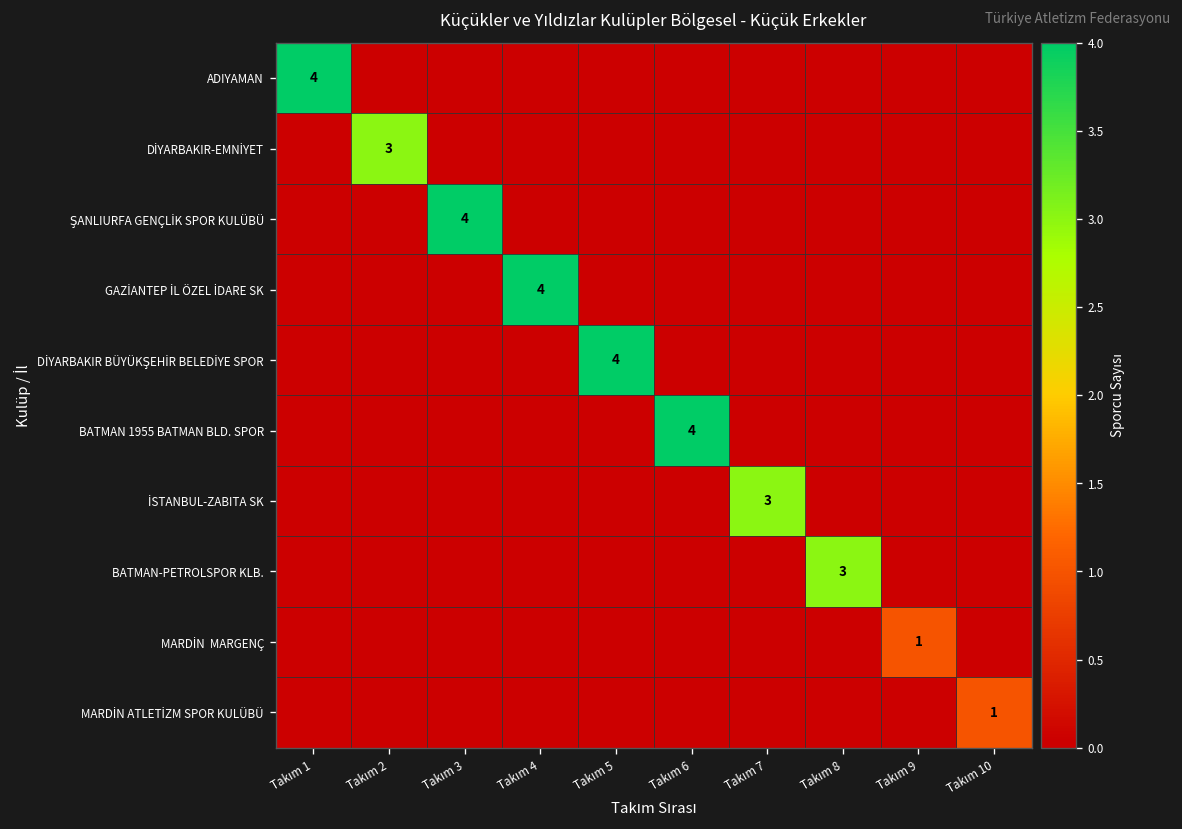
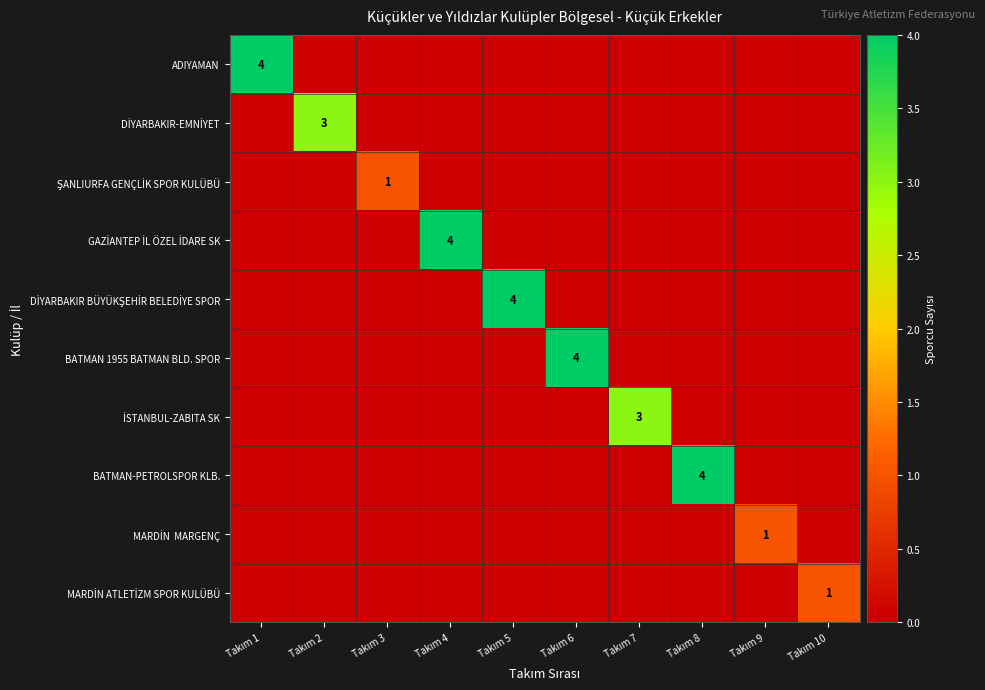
  {
    "ADIYAMAN": {
      "Takım 1": 4
    },
    "DİYARBAKIR-EMNİYET": {
      "Takım 2": 3
    },
    "ŞANLIURFA GENÇLİK SPOR KULÜBÜ": {
-     "Takım 3": 4
+     "Takım 3": 1
    },
    "GAZİANTEP İL ÖZEL İDARE SK": {
      "Takım 4": 4
    },
    "DİYARBAKIR BÜYÜKŞEHİR BELEDİYE SPOR": {
      "Takım 5": 4
    },
    "BATMAN 1955 BATMAN BLD. SPOR": {
      "Takım 6": 4
    },
    "İSTANBUL-ZABITA SK": {
      "Takım 7": 3
    },
    "BATMAN-PETROLSPOR KLB.": {
-     "Takım 8": 3
+     "Takım 8": 4
    },
    "MARDİN MARGENÇ": {
      "Takım 9": 1
    },
    "MARDİN ATLETİZM SPOR KULÜBÜ": {
      "Takım 10": 1
    }
  }
